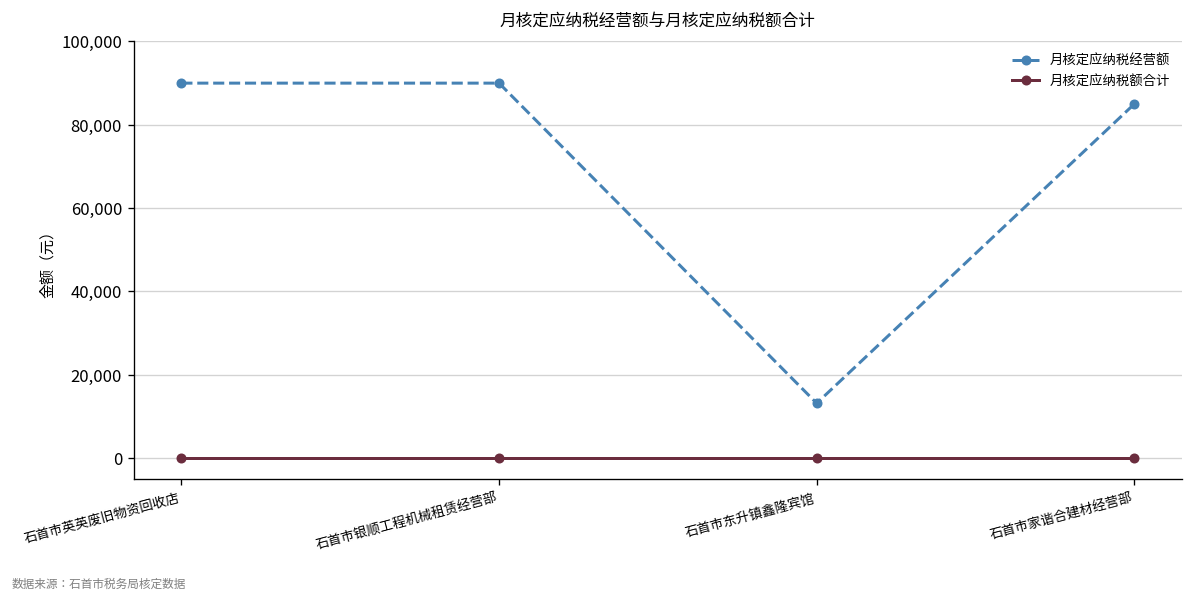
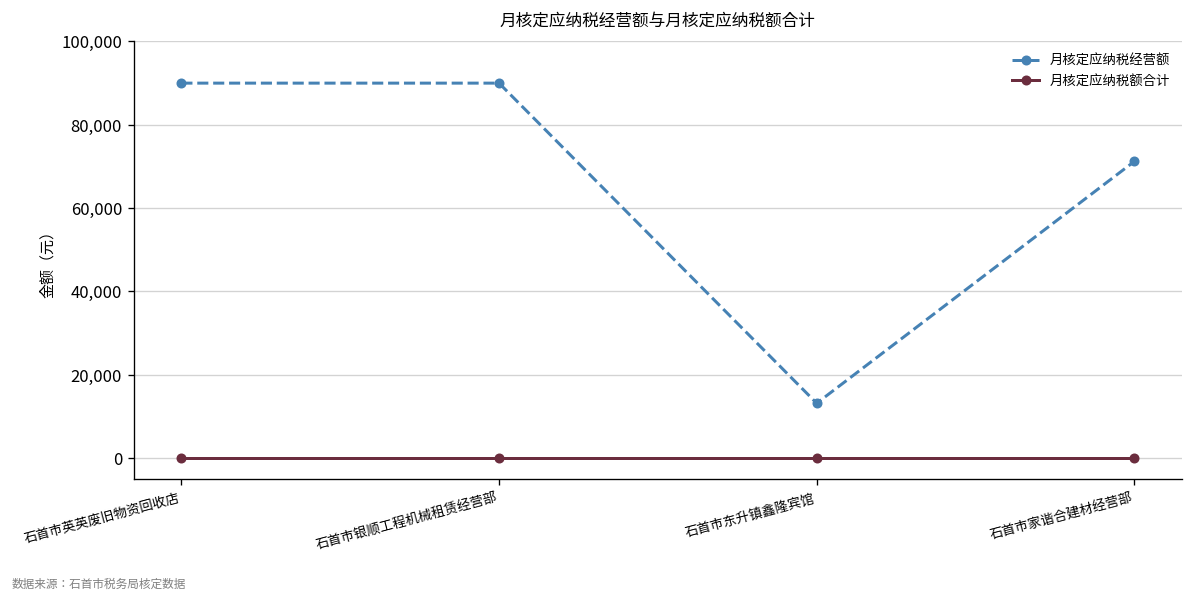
  {
    "月核定应纳税经营额": {
      "石首市英英废旧物资回收店": "90,000",
      "石首市银顺工程机械租赁经营部": "90,000",
      "石首市东升镇鑫隆宾馆": "13,000",
-     "石首市家谐合建材经营部": "85,000"
+     "石首市家谐合建材经营部": "71,000"
    },
    "月核定应纳税额合计": {
      "石首市英英废旧物资回收店": "0",
      "石首市银顺工程机械租赁经营部": "0",
      "石首市东升镇鑫隆宾馆": "0",
      "石首市家谐合建材经营部": "0"
    }
  }
